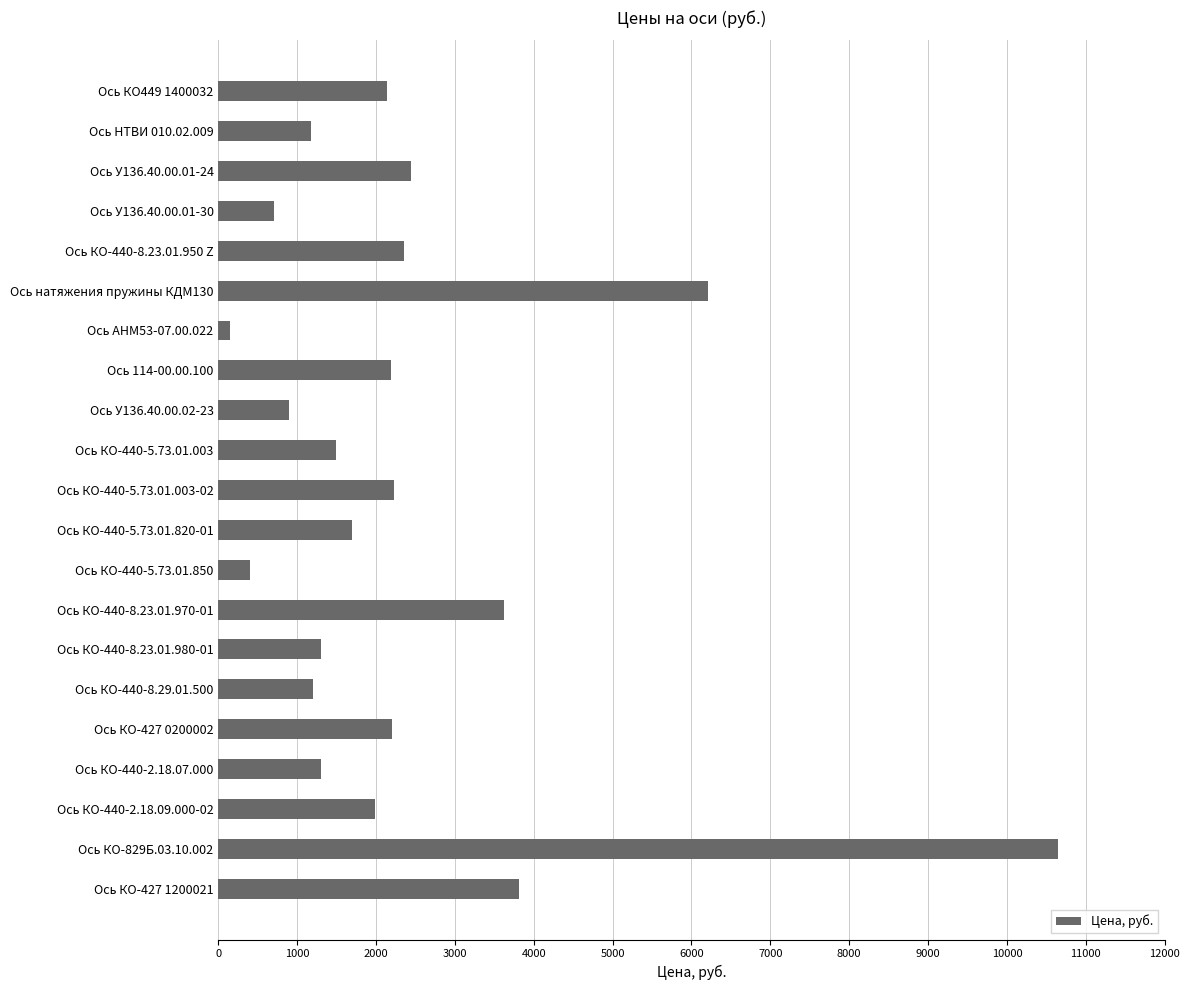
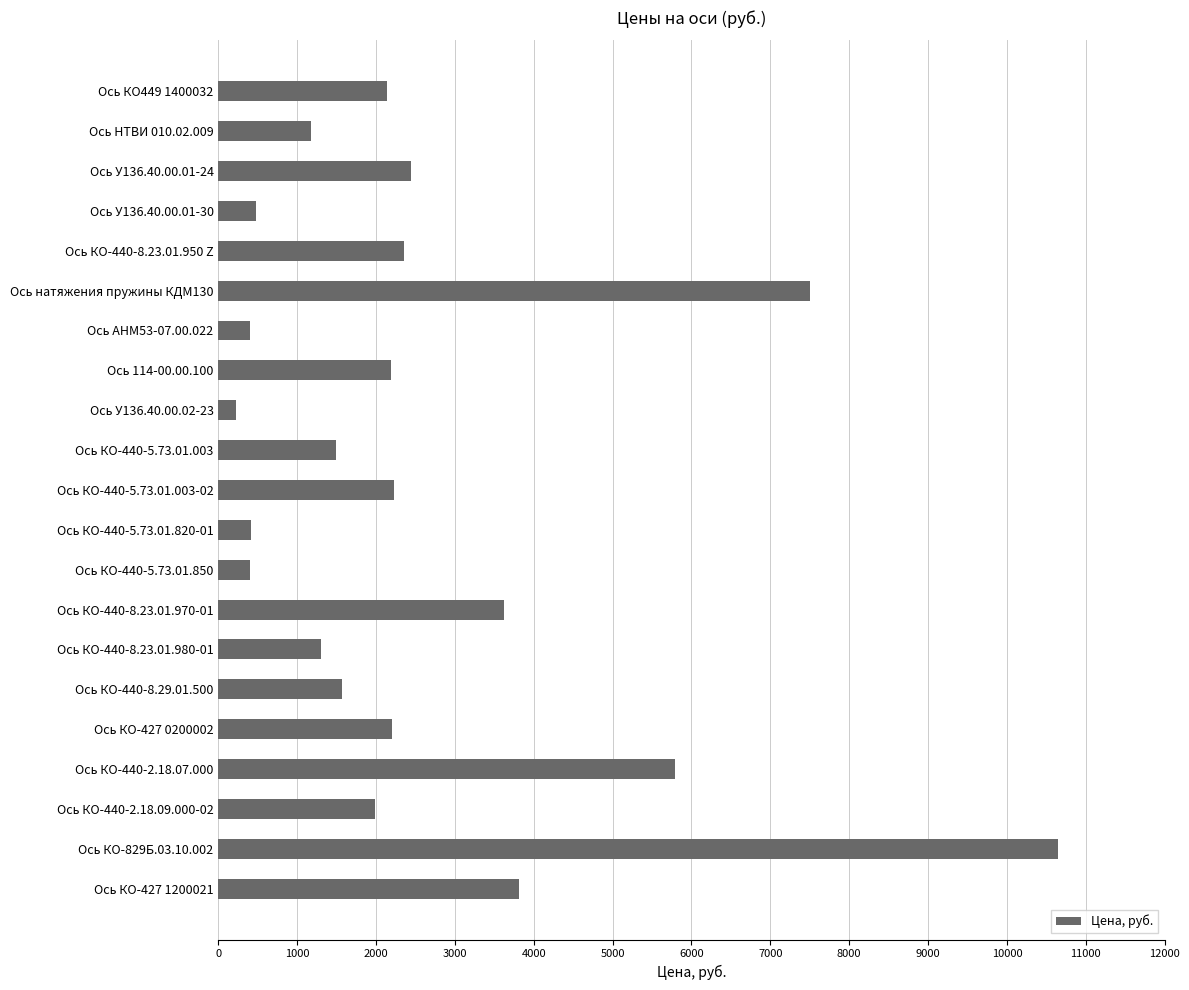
  {
    "Ось КО449 1400032": 2100,
    "Ось НТВИ 010.02.009": 1200,
    "Ось У136.40.00.01-24": 2400,
-   "Ось У136.40.00.01-30": 700,
+   "Ось У136.40.00.01-30": 500,
    "Ось КО-440-8.23.01.950 Z": 2400,
-   "Ось натяжения пружины КДМ130": 6200,
-   "Ось АНМ53-07.00.022": 200,
+   "Ось натяжения пружины КДМ130": 7500,
+   "Ось АНМ53-07.00.022": 400,
    "Ось 114-00.00.100": 2200,
-   "Ось У136.40.00.02-23": 900,
+   "Ось У136.40.00.02-23": 200,
    "Ось КО-440-5.73.01.003": 1500,
    "Ось КО-440-5.73.01.003-02": 2200,
-   "Ось КО-440-5.73.01.820-01": 1700,
+   "Ось КО-440-5.73.01.820-01": 400,
    "Ось КО-440-5.73.01.850": 400,
    "Ось КО-440-8.23.01.970-01": 3600,
    "Ось КО-440-8.23.01.980-01": 1300,
-   "Ось КО-440-8.29.01.500": 1200,
+   "Ось КО-440-8.29.01.500": 1600,
    "Ось КО-427 0200002": 2200,
-   "Ось КО-440-2.18.07.000": 1300,
+   "Ось КО-440-2.18.07.000": 5800,
    "Ось КО-440-2.18.09.000-02": 2000,
    "Ось КО-829Б.03.10.002": 10700,
    "Ось КО-427 1200021": 3800
  }
